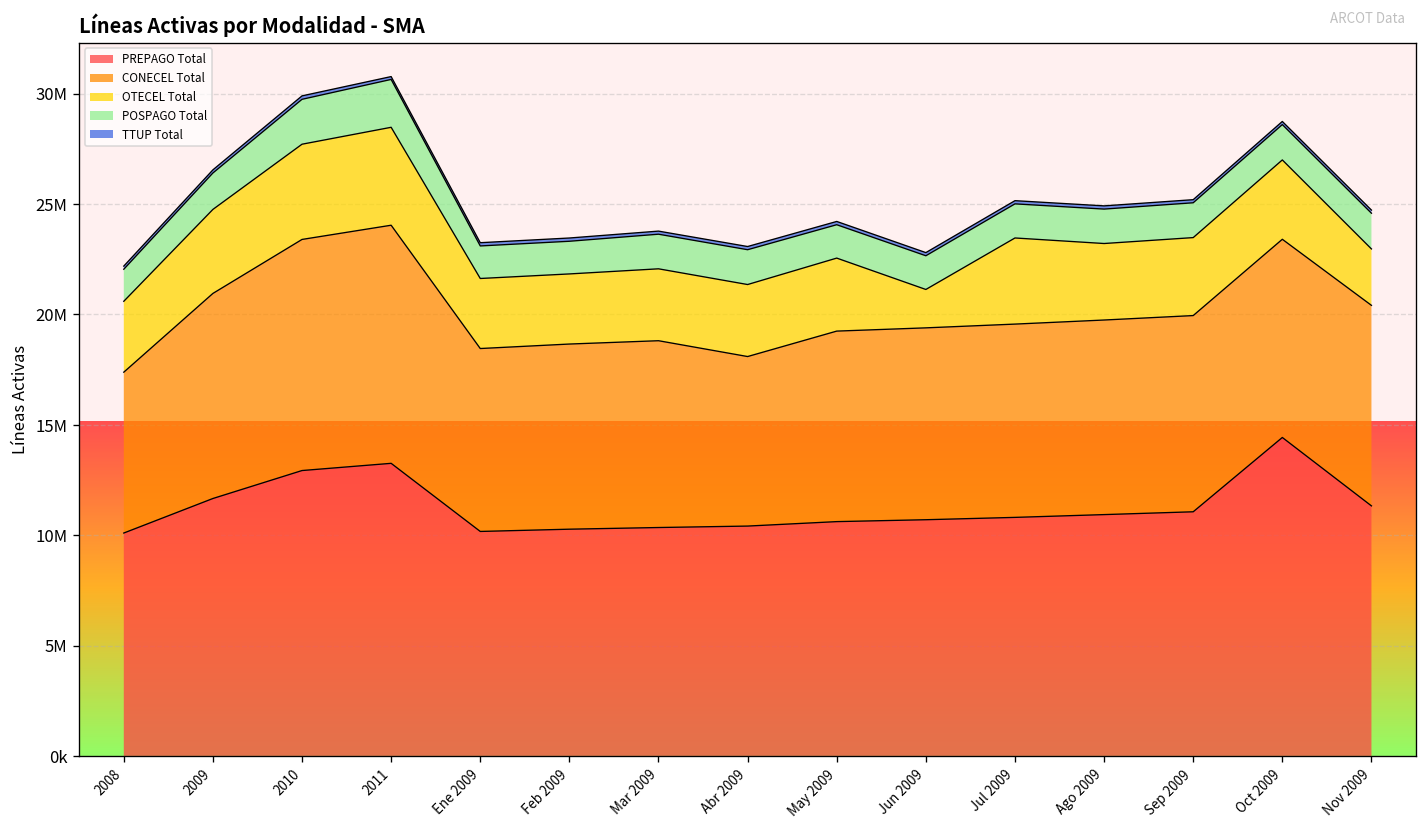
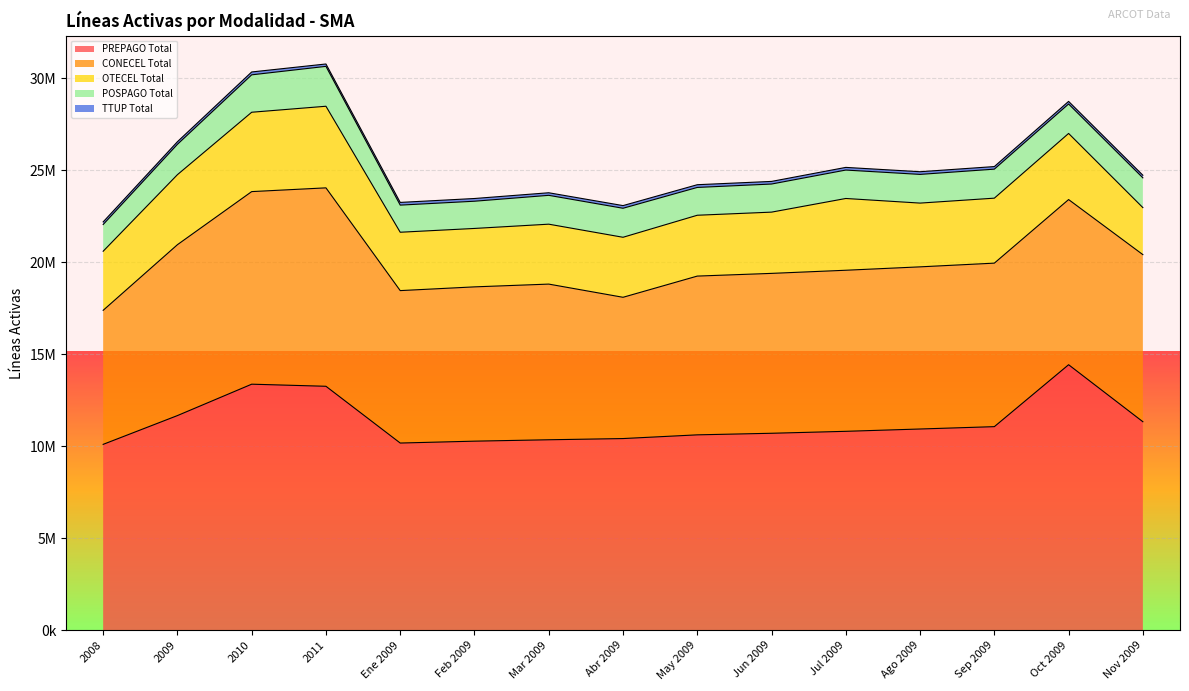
  {
    "PREPAGO Total": {
      "2008": 10100000,
      "2009": 11700000,
-     "2010": 12900000,
+     "2010": 13400000,
      "2011": 13300000,
      "Ene 2009": 10200000,
      "Feb 2009": 10300000,
      "Mar 2009": 10300000,
      "Abr 2009": 10400000,
      "May 2009": 10600000,
      "Jun 2009": 10700000,
      "Jul 2009": 10800000,
      "Ago 2009": 10900000,
      "Sep 2009": 11100000,
      "Oct 2009": 14400000,
      "Nov 2009": 11300000
    },
    "CONECEL Total": {
      "2008": 7300000,
      "2009": 9300000,
      "2010": 10500000,
      "2011": 10800000,
      "Ene 2009": 8300000,
      "Feb 2009": 8400000,
      "Mar 2009": 8500000,
      "Abr 2009": 7700000,
      "May 2009": 8600000,
      "Jun 2009": 8700000,
      "Jul 2009": 8800000,
      "Ago 2009": 8800000,
      "Sep 2009": 8900000,
      "Oct 2009": 9000000,
      "Nov 2009": 9100000
    },
    "OTECEL Total": {
      "2008": 3200000,
      "2009": 3800000,
      "2010": 4300000,
      "2011": 4400000,
      "Ene 2009": 3200000,
      "Feb 2009": 3200000,
      "Mar 2009": 3300000,
      "Abr 2009": 3300000,
      "May 2009": 3300000,
-     "Jun 2009": 1700000,
+     "Jun 2009": 3300000,
      "Jul 2009": 3900000,
      "Ago 2009": 3500000,
      "Sep 2009": 3500000,
      "Oct 2009": 3600000,
      "Nov 2009": 2600000
    },
    "POSPAGO Total": {
      "2008": 1500000,
      "2009": 1600000,
      "2010": 2000000,
      "Ene 2009": 1500000,
      "Feb 2009": 1500000,
      "Abr 2009": 1600000,
      "May 2009": 1500000,
      "Jun 2009": 1500000,
      "Jul 2009": 1500000,
      "Ago 2009": 1600000,
      "Oct 2009": 1600000,
      "Nov 2009": 1600000
    },
    "TTUP Total": {
      "2008": 100000,
      "2009": 100000,
      "2010": 200000,
      "Ene 2009": 100000,
      "Feb 2009": 100000,
      "Abr 2009": 100000,
      "May 2009": 100000,
      "Jun 2009": 100000,
      "Jul 2009": 100000,
      "Ago 2009": 100000,
      "Oct 2009": 100000,
      "Nov 2009": 100000
    }
  }
